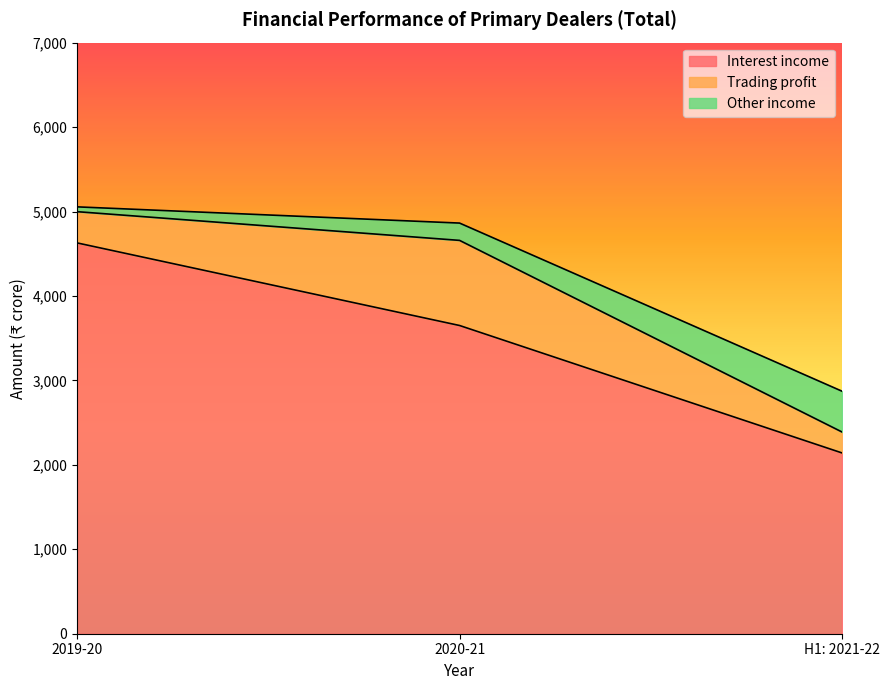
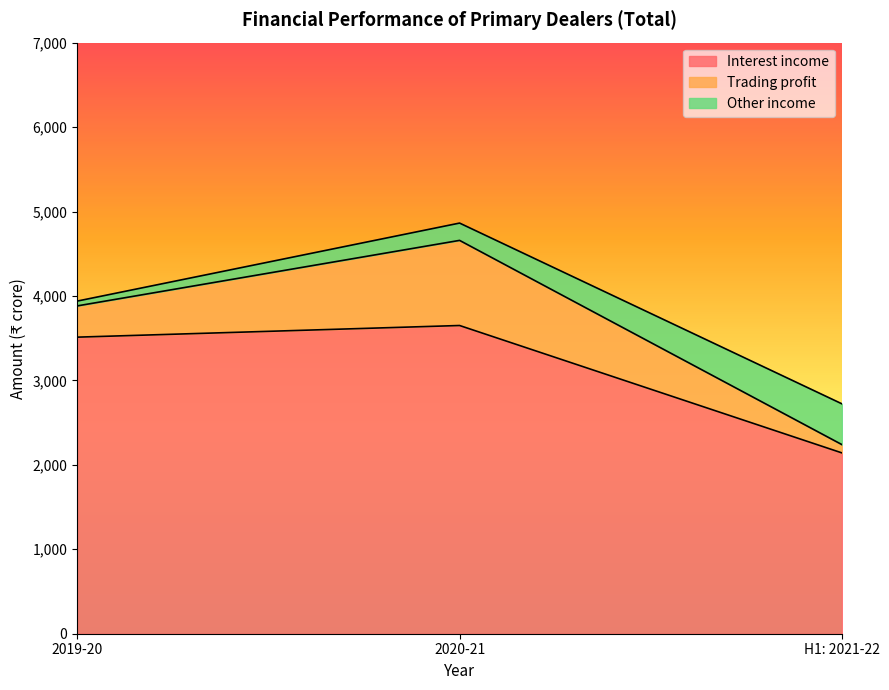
  {
    "Interest income": {
-     "2019-20": "4,600",
+     "2019-20": "3,500",
      "2020-21": "3,700",
      "H1: 2021-22": "2,100"
    },
    "Trading profit": {
      "2019-20": "400",
      "2020-21": "1,000",
-     "H1: 2021-22": "200"
+     "H1: 2021-22": "100"
    },
    "Other income": {
      "2019-20": "100",
      "2020-21": "200",
      "H1: 2021-22": "500"
    }
  }
